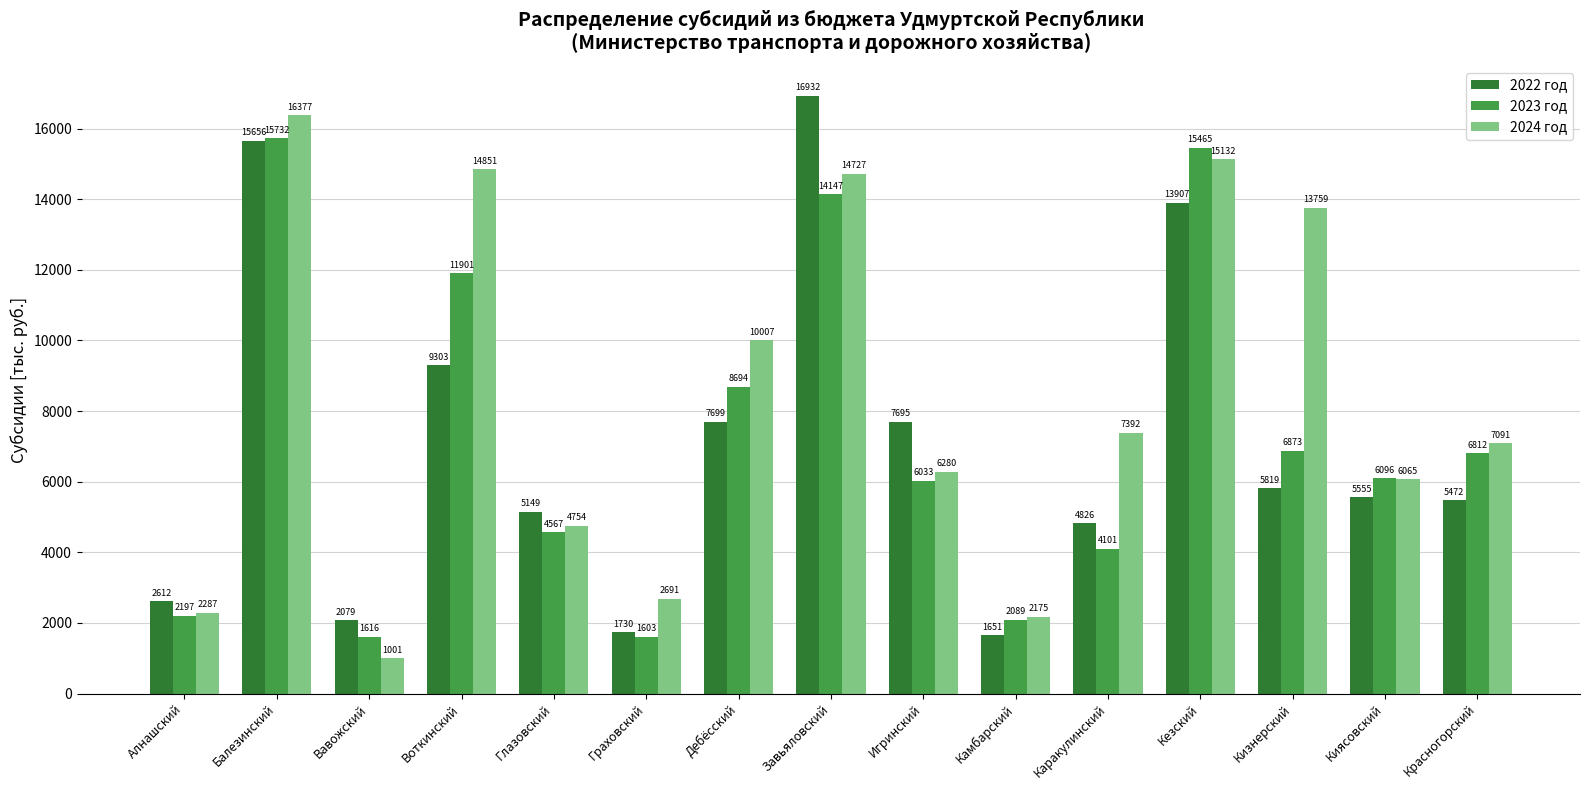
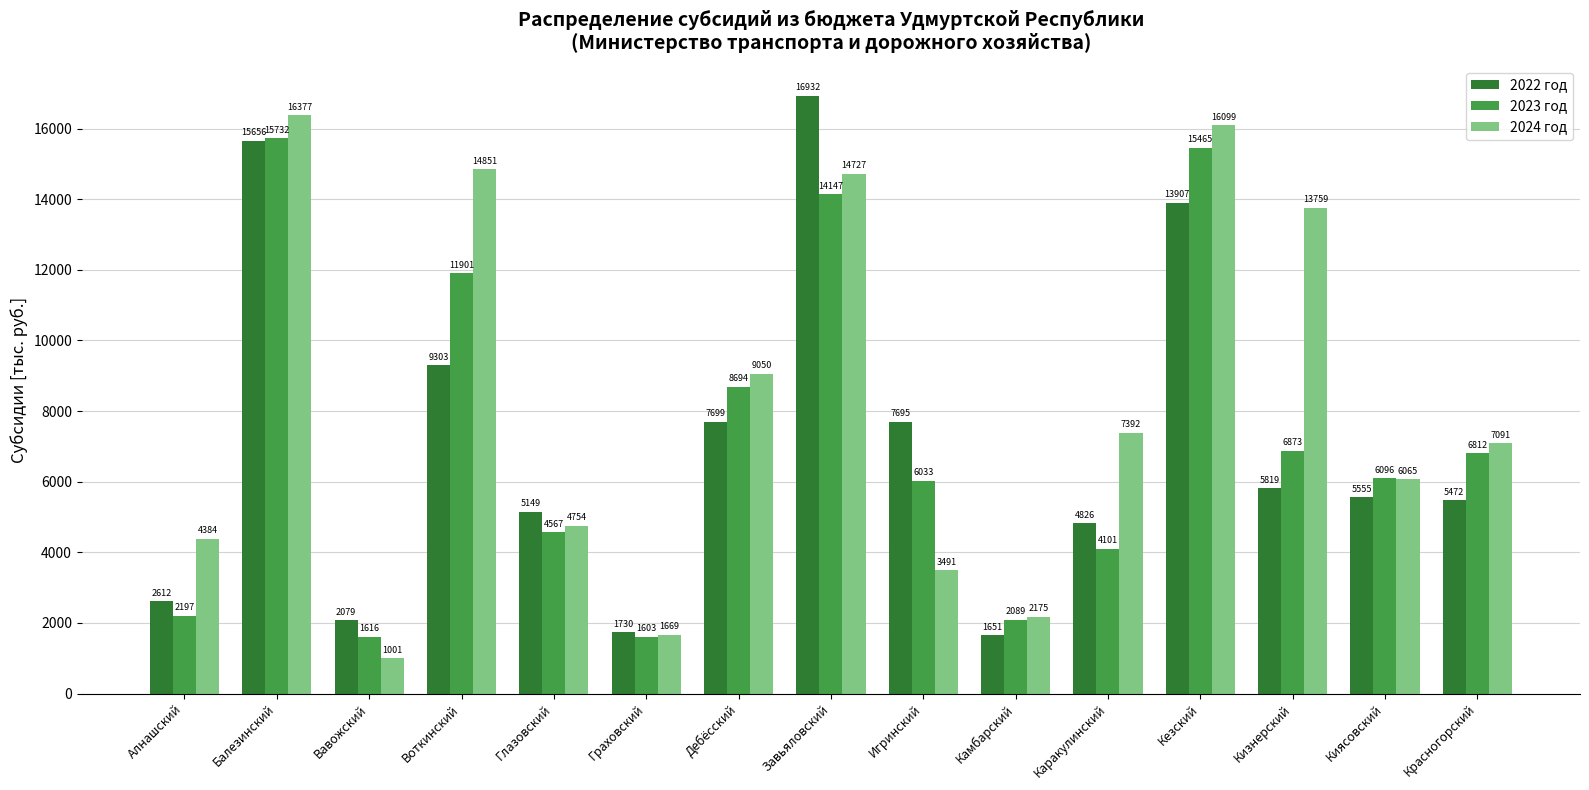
  {
    "2024 год": {
-     "Алнашский": 2287,
+     "Алнашский": 4384,
      "Балезинский": 16377,
      "Вавожский": 1001,
      "Воткинский": 14851,
      "Глазовский": 4754,
-     "Граховский": 2691,
-     "Дебёсский": 10007,
+     "Граховский": 1669,
+     "Дебёсский": 9050,
      "Завьяловский": 14727,
-     "Игринский": 6280,
+     "Игринский": 3491,
      "Камбарский": 2175,
      "Каракулинский": 7392,
-     "Кезский": 15132,
+     "Кезский": 16099,
      "Кизнерский": 13759,
      "Киясовский": 6065,
      "Красногорский": 7091
    }
  }
